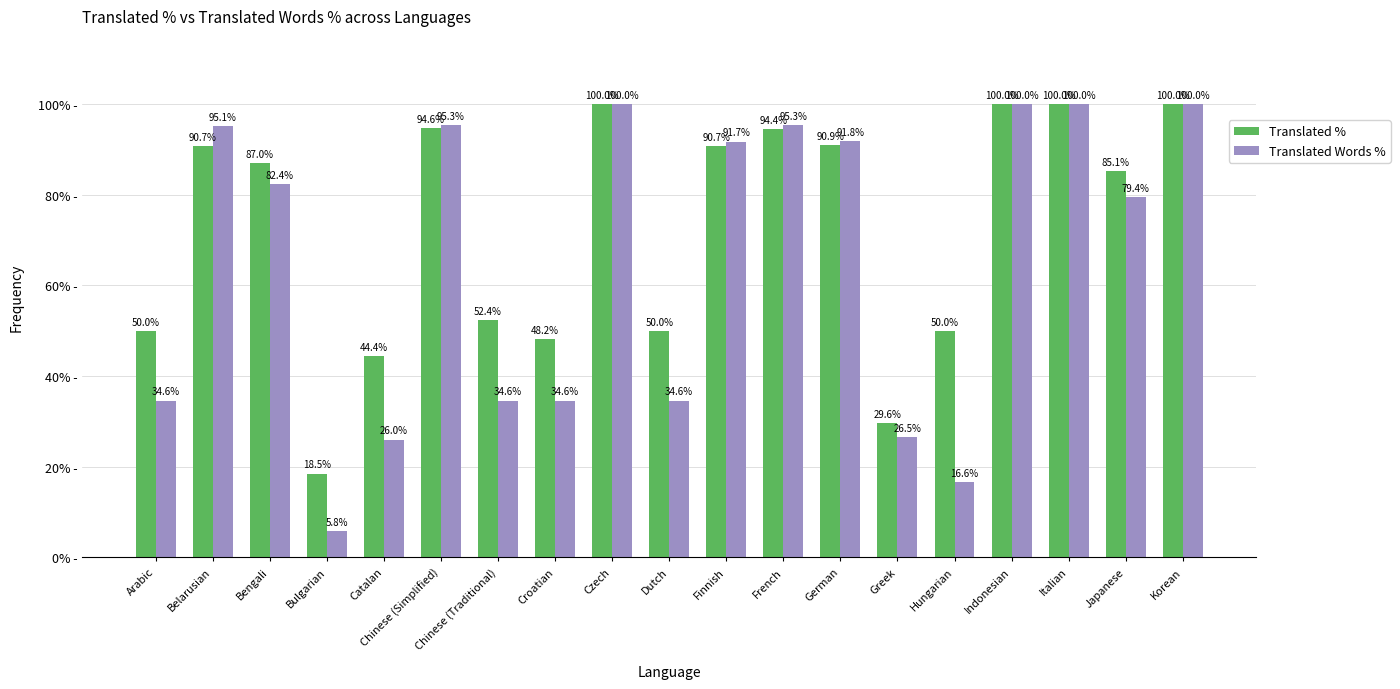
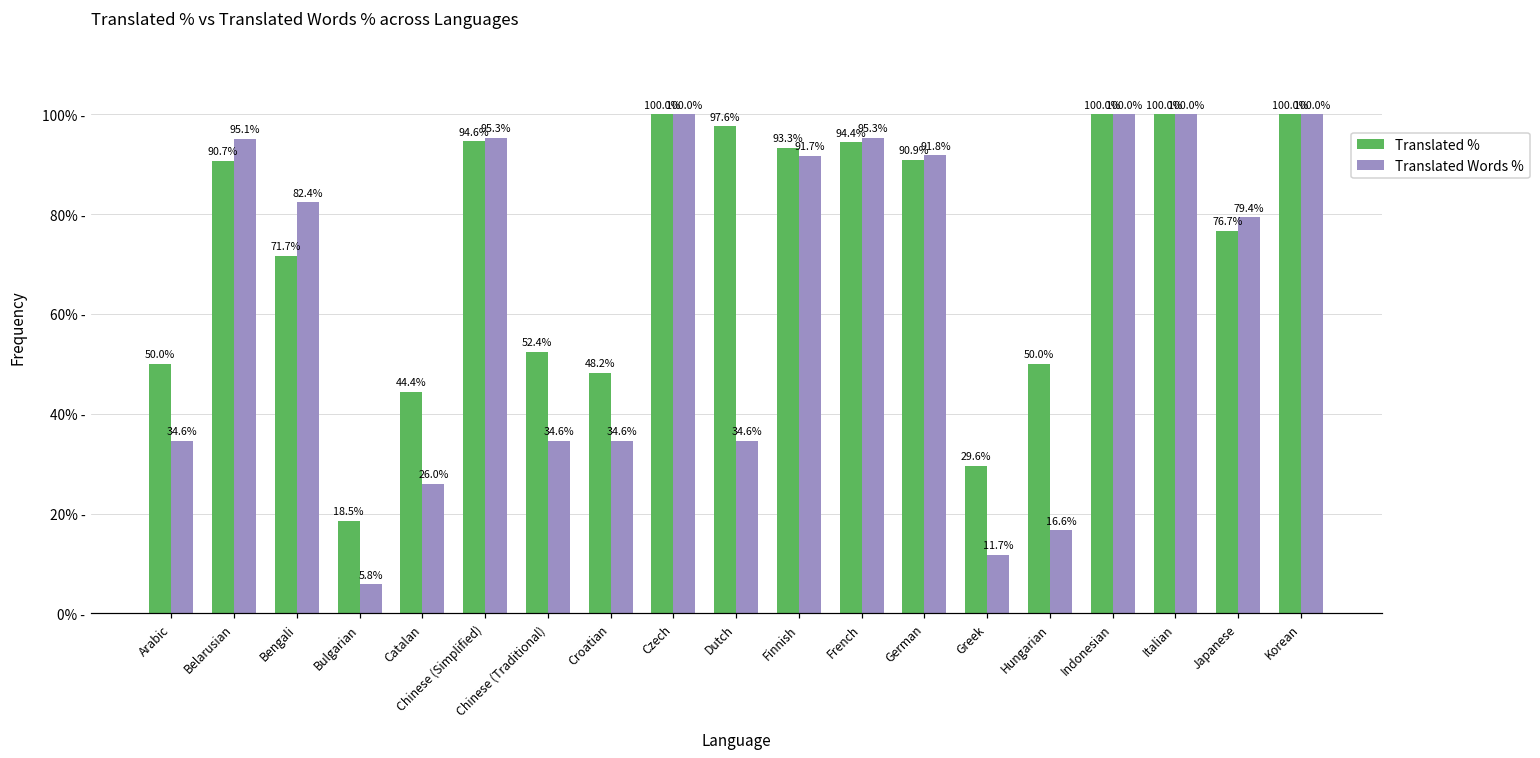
  {
    "Translated %": {
      "Arabic": "50.0%",
      "Belarusian": "90.7%",
-     "Bengali": "87.0%",
+     "Bengali": "71.7%",
      "Bulgarian": "18.5%",
      "Catalan": "44.4%",
      "Chinese (Traditional)": "52.4%",
      "Croatian": "48.2%",
-     "Dutch": "50.0%",
-     "Finnish": "90.7%",
+     "Dutch": "97.6%",
+     "Finnish": "93.3%",
      "Greek": "29.6%",
      "Hungarian": "50.0%",
-     "Japanese": "85.1%"
+     "Japanese": "76.7%"
    },
    "Translated Words %": {
      "Arabic": "34.6%",
      "Belarusian": "95.1%",
      "Bengali": "82.4%",
      "Bulgarian": "5.8%",
      "Catalan": "26.0%",
      "Chinese (Traditional)": "34.6%",
      "Croatian": "34.6%",
      "Dutch": "34.6%",
-     "Greek": "26.5%",
+     "Greek": "11.7%",
      "Hungarian": "16.6%",
      "Japanese": "79.4%"
    }
  }
